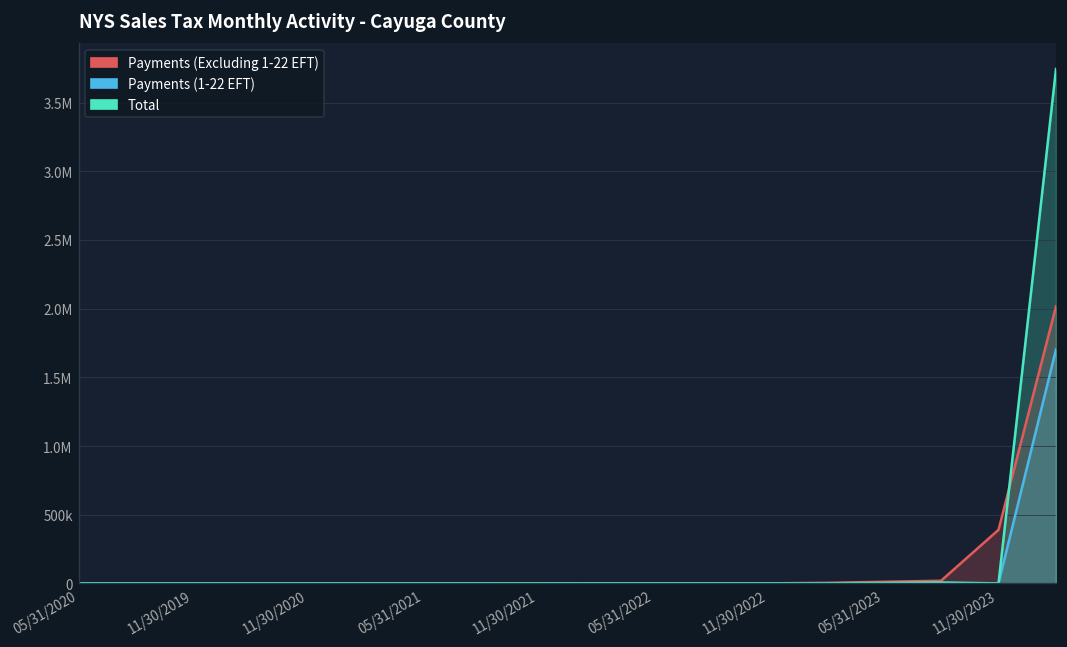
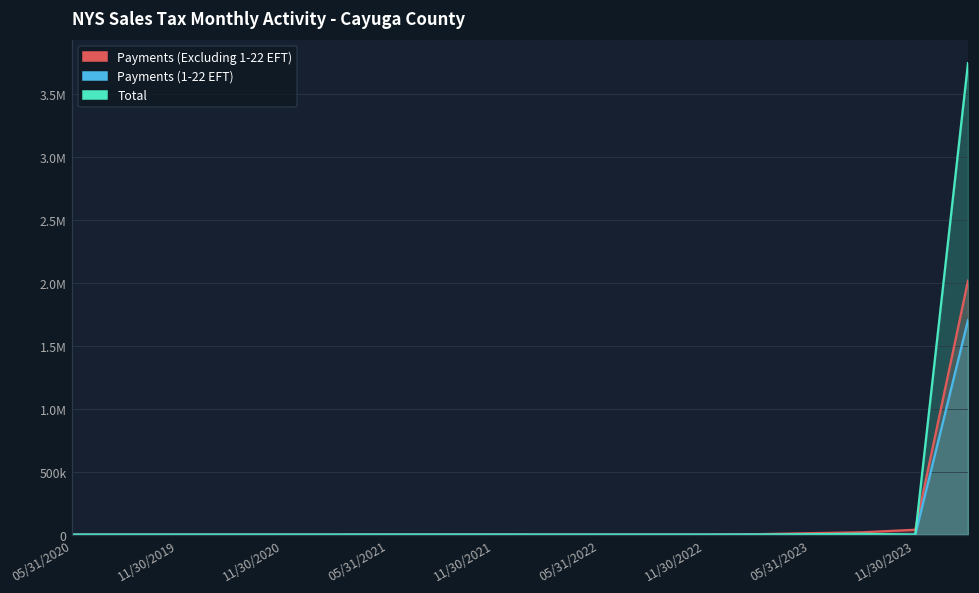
  {
    "Payments (Excluding 1-22 EFT)": {
-     "11/30/2023": 390000
+     "11/30/2023": 40000
    }
  }
